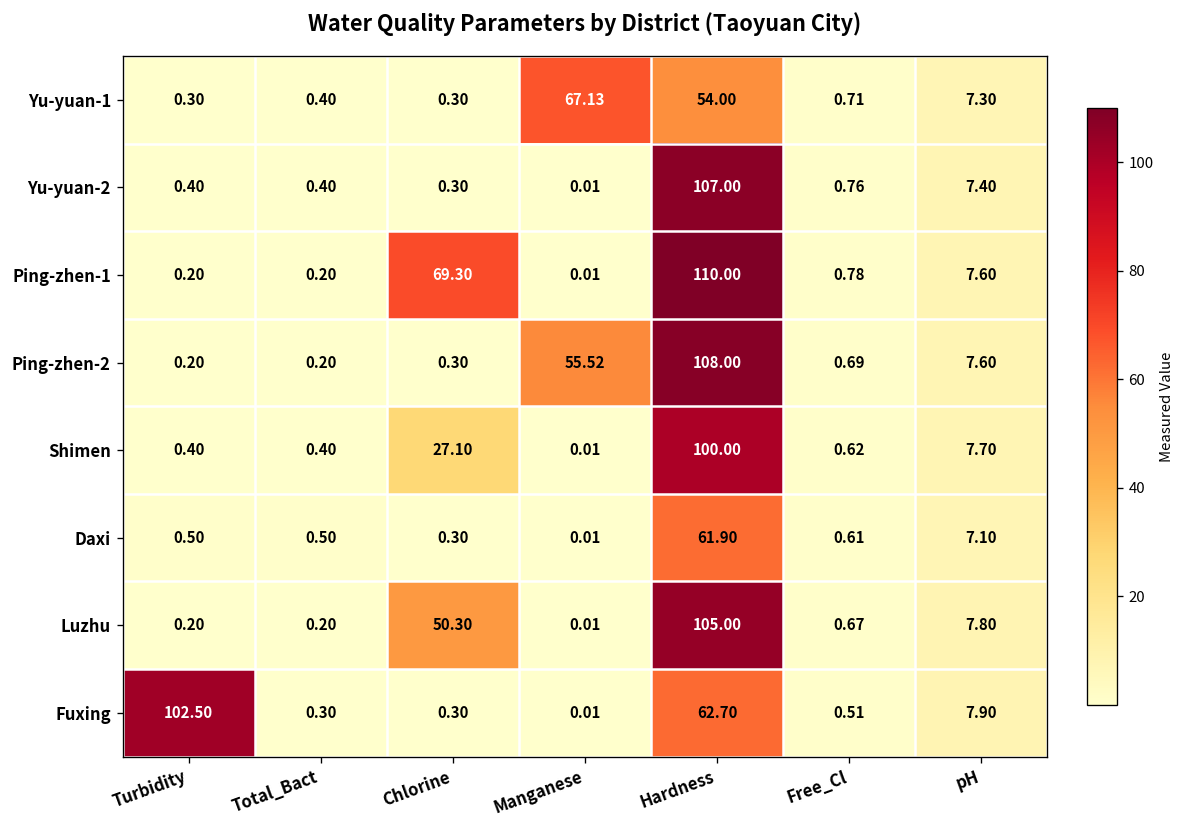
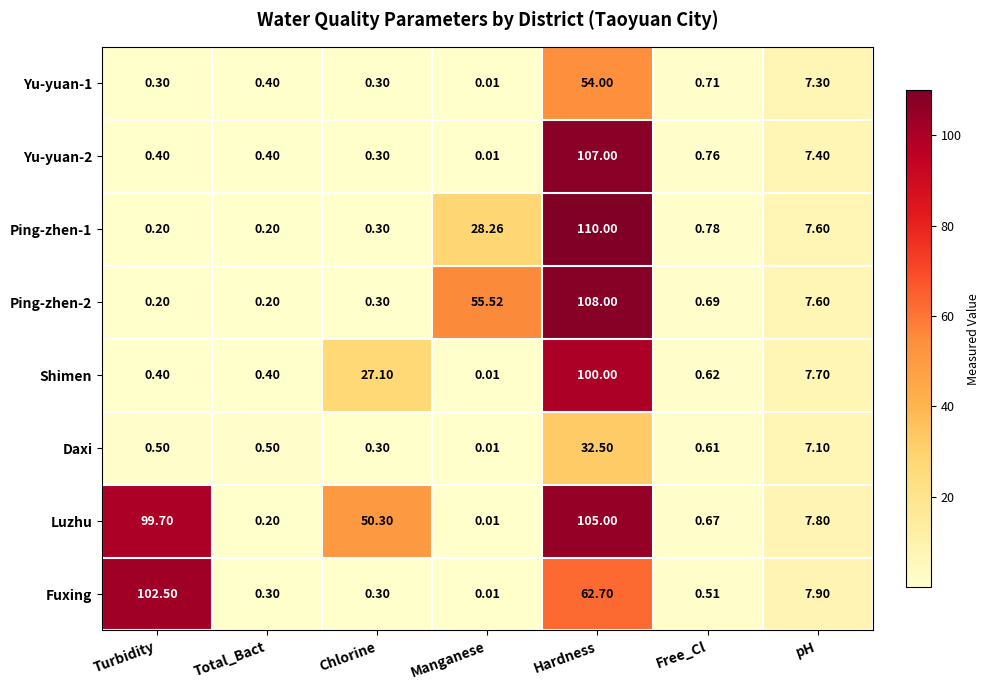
  {
    "Yu-yuan-1": {
      "Turbidity": 0.30,
      "Total_Bact": 0.40,
      "Chlorine": 0.30,
-     "Manganese": 67.13,
+     "Manganese": 0.01,
      "Hardness": 54.00,
      "Free_Cl": 0.71,
      "pH": 7.30
    },
    "Yu-yuan-2": {
      "Turbidity": 0.40,
      "Total_Bact": 0.40,
      "Chlorine": 0.30,
      "Manganese": 0.01,
      "Hardness": 107.00,
      "Free_Cl": 0.76,
      "pH": 7.40
    },
    "Ping-zhen-1": {
      "Turbidity": 0.20,
      "Total_Bact": 0.20,
-     "Chlorine": 69.30,
-     "Manganese": 0.01,
+     "Chlorine": 0.30,
+     "Manganese": 28.26,
      "Hardness": 110.00,
      "Free_Cl": 0.78,
      "pH": 7.60
    },
    "Ping-zhen-2": {
      "Turbidity": 0.20,
      "Total_Bact": 0.20,
      "Chlorine": 0.30,
      "Manganese": 55.52,
      "Hardness": 108.00,
      "Free_Cl": 0.69,
      "pH": 7.60
    },
    "Shimen": {
      "Turbidity": 0.40,
      "Total_Bact": 0.40,
      "Chlorine": 27.10,
      "Manganese": 0.01,
      "Hardness": 100.00,
      "Free_Cl": 0.62,
      "pH": 7.70
    },
    "Daxi": {
      "Turbidity": 0.50,
      "Total_Bact": 0.50,
      "Chlorine": 0.30,
      "Manganese": 0.01,
-     "Hardness": 61.90,
+     "Hardness": 32.50,
      "Free_Cl": 0.61,
      "pH": 7.10
    },
    "Luzhu": {
-     "Turbidity": 0.20,
+     "Turbidity": 99.70,
      "Total_Bact": 0.20,
      "Chlorine": 50.30,
      "Manganese": 0.01,
      "Hardness": 105.00,
      "Free_Cl": 0.67,
      "pH": 7.80
    },
    "Fuxing": {
      "Turbidity": 102.50,
      "Total_Bact": 0.30,
      "Chlorine": 0.30,
      "Manganese": 0.01,
      "Hardness": 62.70,
      "Free_Cl": 0.51,
      "pH": 7.90
    }
  }
